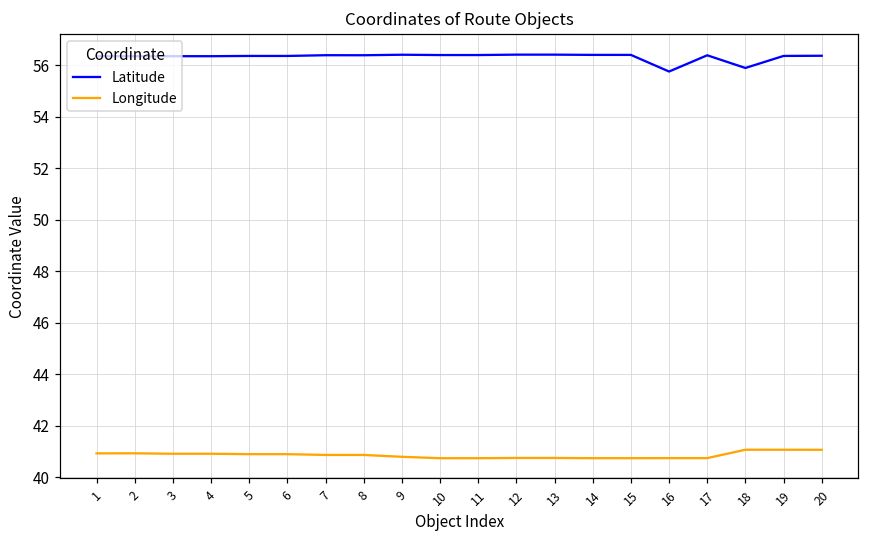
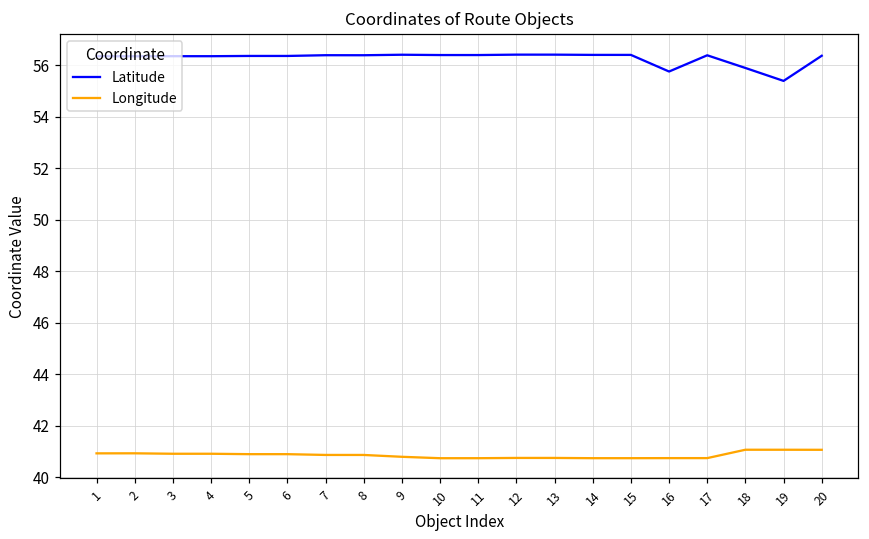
  {
    "Latitude": {
      "4": 56.4,
      "5": 56.4,
      "6": 56.4,
      "7": 56.4,
      "8": 56.4,
      "9": 56.4,
      "10": 56.4,
      "11": 56.4,
      "12": 56.4,
      "13": 56.4,
      "14": 56.4,
      "15": 56.4,
      "16": 55.8,
      "17": 56.4,
      "18": 55.9,
-     "19": 56.4,
+     "19": 55.4,
      "20": 56.4
    },
    "Longitude": {
      "1": 40.9,
      "2": 40.9,
      "3": 40.9,
      "4": 40.9,
      "5": 40.9,
      "6": 40.9,
      "7": 40.9,
      "8": 40.9,
      "9": 40.8,
      "10": 40.7,
      "11": 40.7,
      "12": 40.8,
      "13": 40.8,
      "14": 40.7,
      "15": 40.7,
      "16": 40.7,
      "17": 40.7,
      "18": 41.1,
      "19": 41.1,
      "20": 41.1
    }
  }
